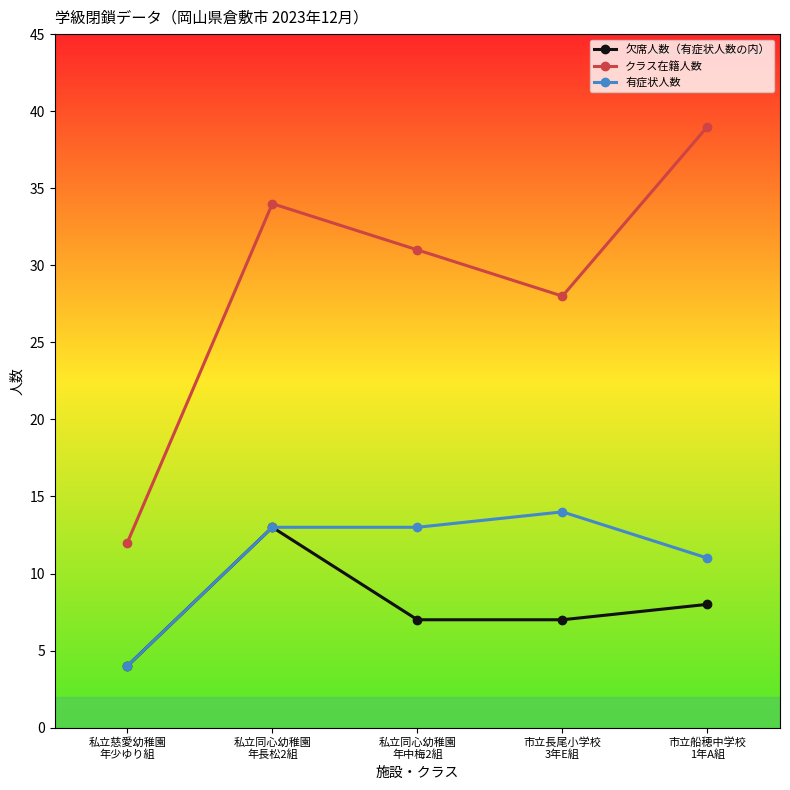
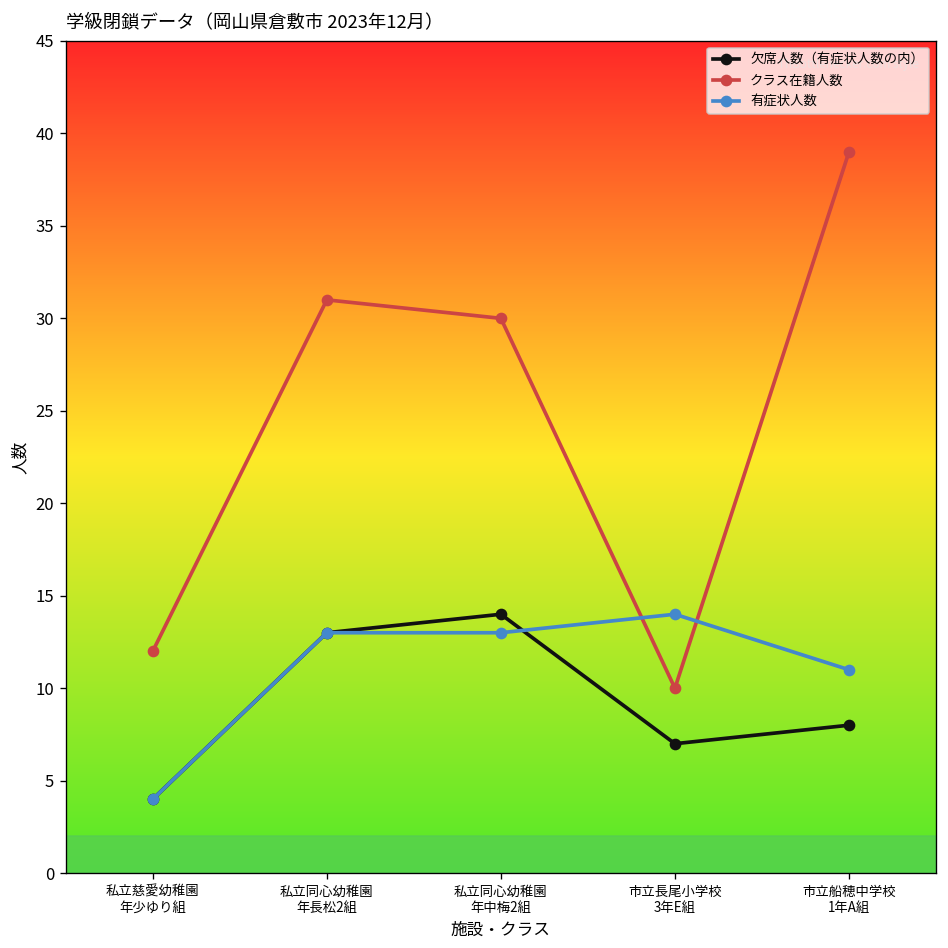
  {
    "欠席人数（有症状人数の内）": {
-     "私立同心幼稚園 年中梅2組": 7,
+     "私立同心幼稚園 年中梅2組": 14,
      "市立長尾小学校 3年E組": 7,
      "市立船穂中学校 1年A組": 8
    },
    "クラス在籍人数": {
      "私立慈愛幼稚園 年少ゆり組": 12,
-     "私立同心幼稚園 年長松2組": 34,
-     "私立同心幼稚園 年中梅2組": 31,
-     "市立長尾小学校 3年E組": 28,
+     "私立同心幼稚園 年長松2組": 31,
+     "私立同心幼稚園 年中梅2組": 30,
+     "市立長尾小学校 3年E組": 10,
      "市立船穂中学校 1年A組": 39
    },
    "有症状人数": {
      "私立同心幼稚園 年中梅2組": 13,
      "市立長尾小学校 3年E組": 14,
      "市立船穂中学校 1年A組": 11
    }
  }
